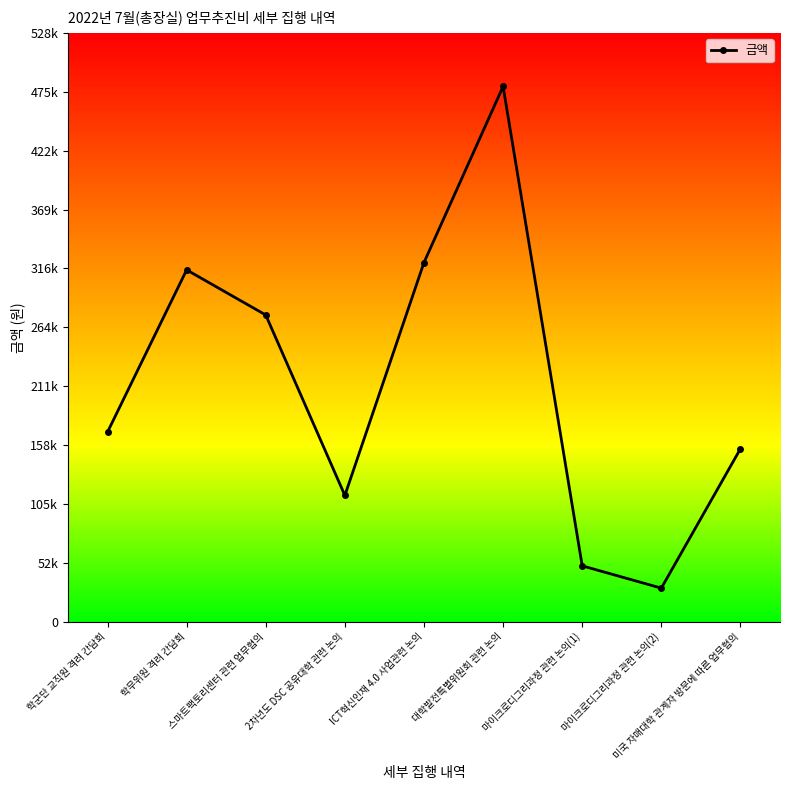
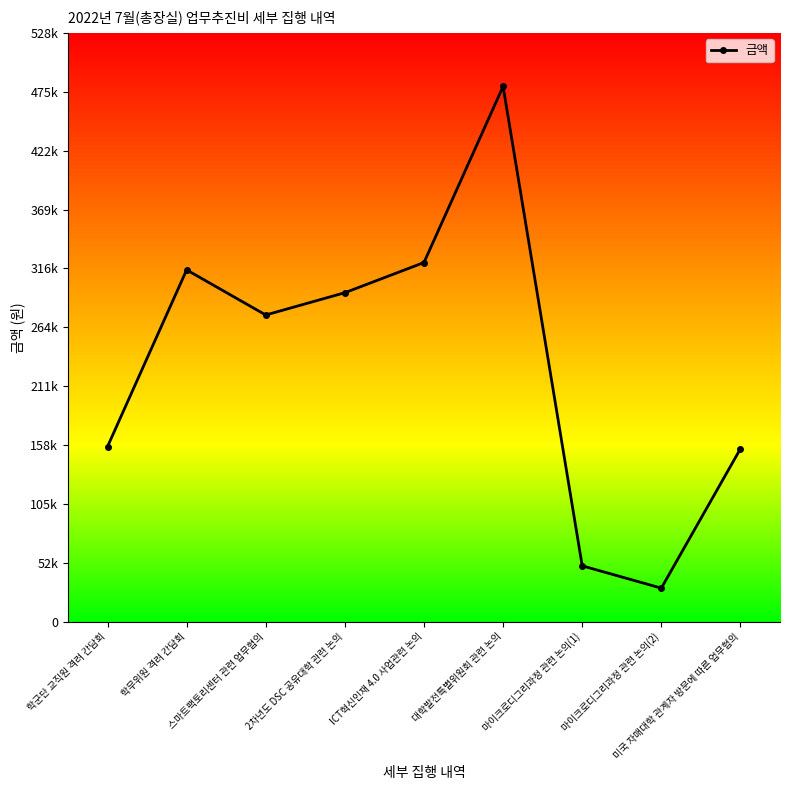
  {
-   "학군단 교직원 격려 간담회": 170000,
+   "학군단 교직원 격려 간담회": 157000,
    "학무위원 격려 간담회": 315000,
    "스마트팩토리센터 관련 업무협의": 275000,
-   "2차년도 DSC 공유대학 관련 논의": 113000,
+   "2차년도 DSC 공유대학 관련 논의": 295000,
    "ICT혁신인재 4.0 사업관련 논의": 322000,
    "대학발전특별위원회 관련 논의": 480000,
    "마이크로디그리과정 관련 논의(1)": 50000,
    "마이크로디그리과정 관련 논의(2)": 30000,
    "미국 자매대학 관계자 방문에 따른 업무협의": 155000
  }
